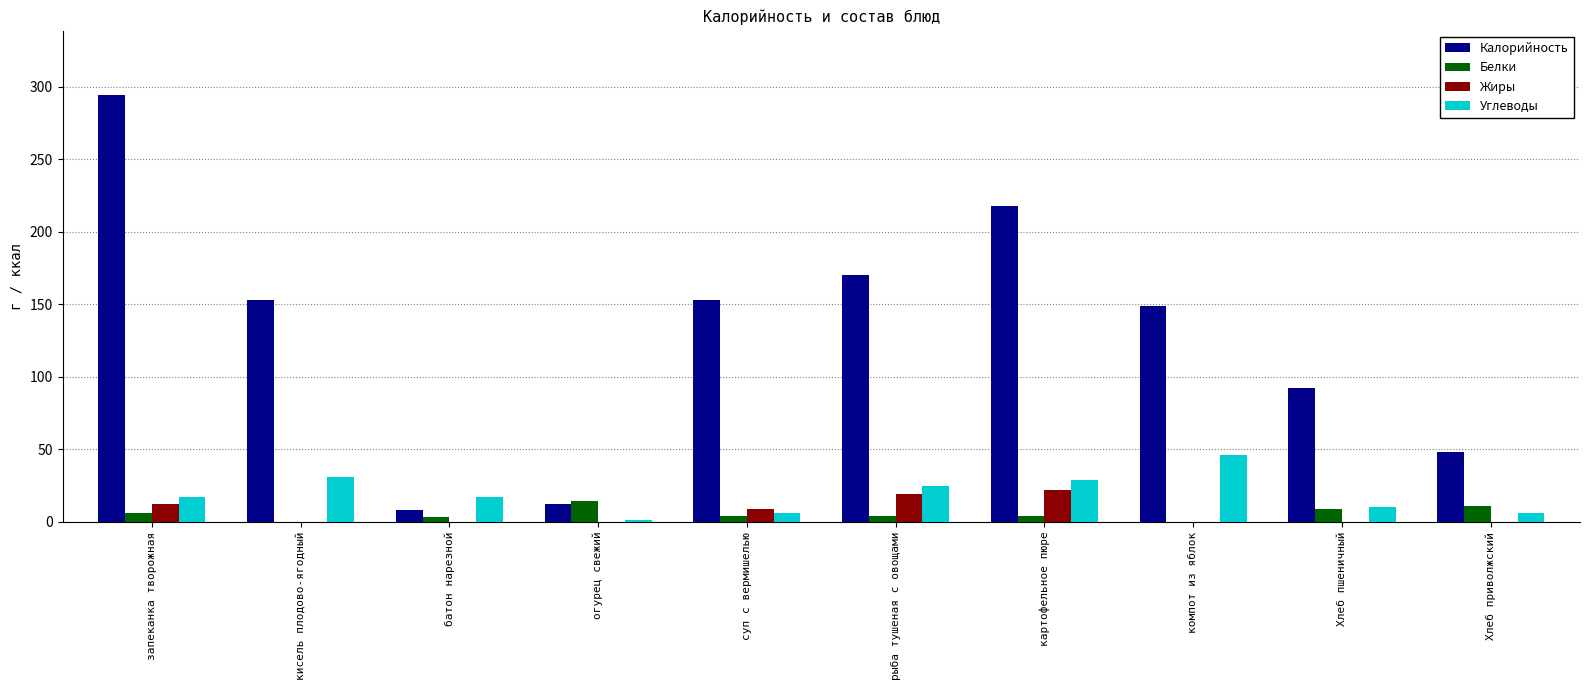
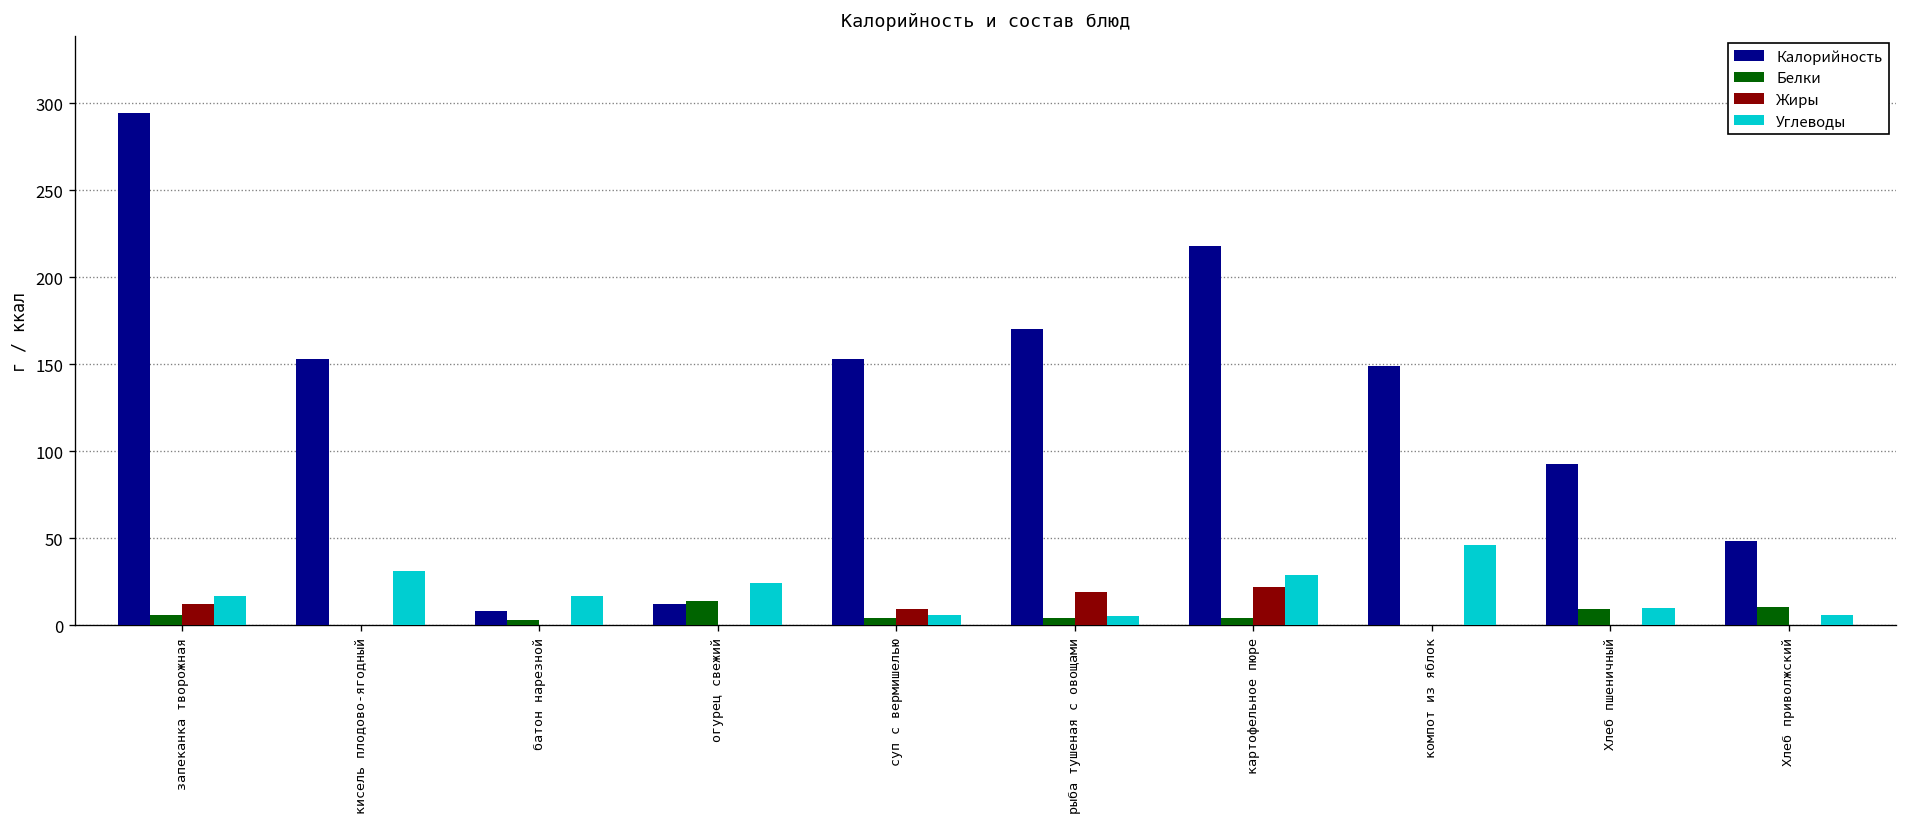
  {
    "Калорийность": {
      "запеканка творожная": 295,
      "кисель плодово-ягодный": 153,
      "батон нарезной": 8,
      "огурец свежий": 12,
      "суп с вермишелью": 153,
      "рыба тушеная с овощами": 170,
      "картофельное пюре": 218,
      "компот из яблок": 149,
      "Хлеб пшеничный": 93,
      "Хлеб приволжский": 48
    },
    "Белки": {
      "запеканка творожная": 6,
      "кисель плодово-ягодный": 0,
      "батон нарезной": 3,
      "огурец свежий": 14,
      "суп с вермишелью": 4,
      "рыба тушеная с овощами": 4,
      "картофельное пюре": 4,
      "компот из яблок": 0,
      "Хлеб пшеничный": 9,
      "Хлеб приволжский": 11
    },
    "Жиры": {
      "запеканка творожная": 12,
      "кисель плодово-ягодный": 0,
      "батон нарезной": 0,
      "огурец свежий": 0,
      "суп с вермишелью": 9,
      "рыба тушеная с овощами": 19,
      "картофельное пюре": 22,
      "компот из яблок": 0,
      "Хлеб пшеничный": 0,
      "Хлеб приволжский": 0
    },
    "Углеводы": {
      "запеканка творожная": 17,
      "кисель плодово-ягодный": 31,
      "батон нарезной": 17,
-     "огурец свежий": 1,
+     "огурец свежий": 24,
      "суп с вермишелью": 6,
-     "рыба тушеная с овощами": 25,
+     "рыба тушеная с овощами": 5,
      "картофельное пюре": 29,
      "компот из яблок": 46,
      "Хлеб пшеничный": 10,
      "Хлеб приволжский": 6
    }
  }
